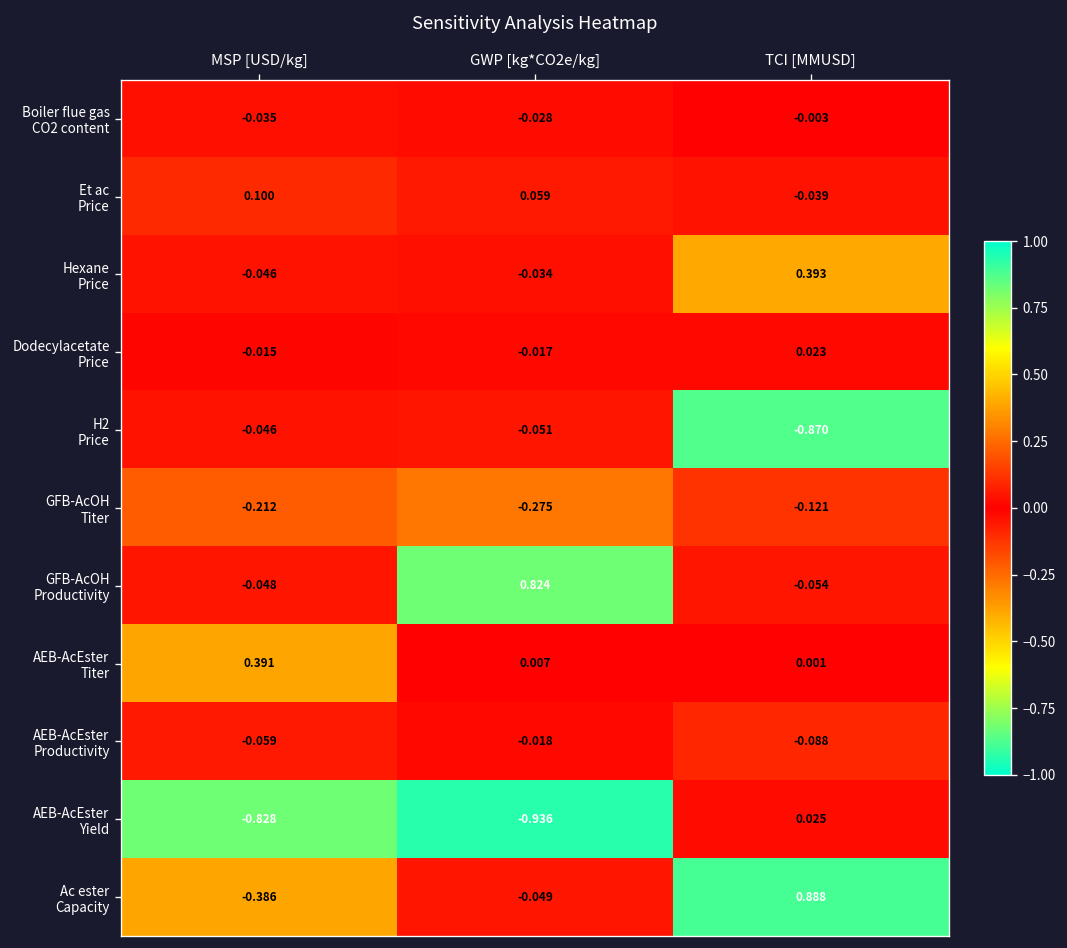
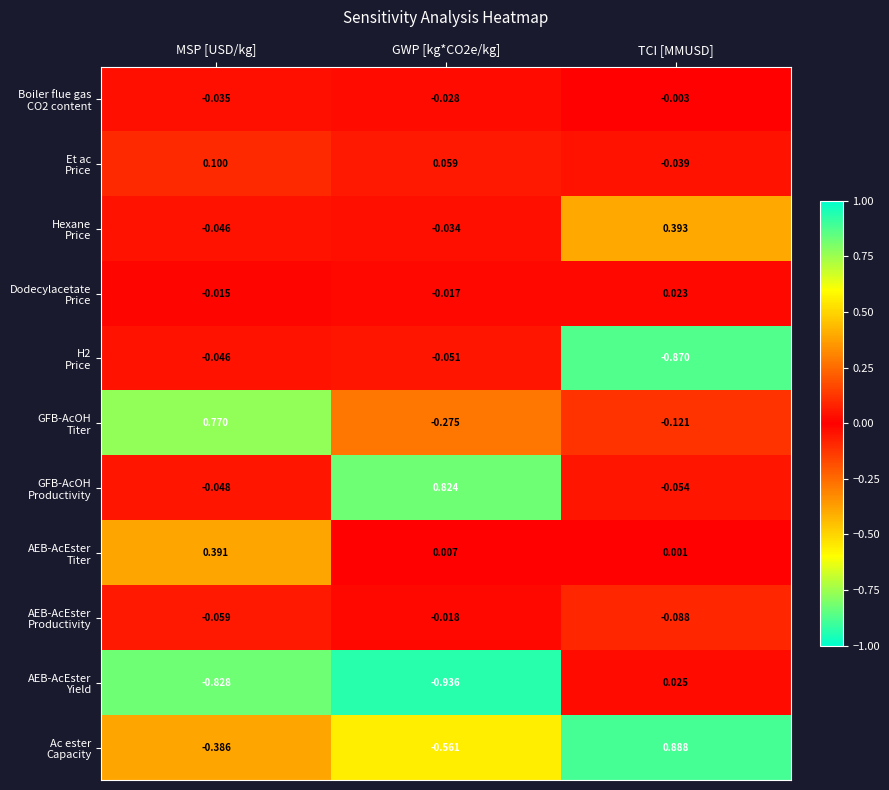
  {
    "Boiler flue gas CO2 content": {
      "MSP [USD/kg]": -0.035,
      "GWP [kg*CO2e/kg]": -0.028,
      "TCI [MMUSD]": -0.003
    },
    "Et ac Price": {
      "MSP [USD/kg]": 0.100,
      "GWP [kg*CO2e/kg]": 0.059,
      "TCI [MMUSD]": -0.039
    },
    "Hexane Price": {
      "MSP [USD/kg]": -0.046,
      "GWP [kg*CO2e/kg]": -0.034,
      "TCI [MMUSD]": 0.393
    },
    "Dodecylacetate Price": {
      "MSP [USD/kg]": -0.015,
      "GWP [kg*CO2e/kg]": -0.017,
      "TCI [MMUSD]": 0.023
    },
    "H2 Price": {
      "MSP [USD/kg]": -0.046,
      "GWP [kg*CO2e/kg]": -0.051,
      "TCI [MMUSD]": -0.870
    },
    "GFB-AcOH Titer": {
-     "MSP [USD/kg]": -0.212,
+     "MSP [USD/kg]": 0.770,
      "GWP [kg*CO2e/kg]": -0.275,
      "TCI [MMUSD]": -0.121
    },
    "GFB-AcOH Productivity": {
      "MSP [USD/kg]": -0.048,
      "GWP [kg*CO2e/kg]": 0.824,
      "TCI [MMUSD]": -0.054
    },
    "AEB-AcEster Titer": {
      "MSP [USD/kg]": 0.391,
      "GWP [kg*CO2e/kg]": 0.007,
      "TCI [MMUSD]": 0.001
    },
    "AEB-AcEster Productivity": {
      "MSP [USD/kg]": -0.059,
      "GWP [kg*CO2e/kg]": -0.018,
      "TCI [MMUSD]": -0.088
    },
    "AEB-AcEster Yield": {
      "MSP [USD/kg]": -0.828,
      "GWP [kg*CO2e/kg]": -0.936,
      "TCI [MMUSD]": 0.025
    },
    "Ac ester Capacity": {
      "MSP [USD/kg]": -0.386,
-     "GWP [kg*CO2e/kg]": -0.049,
+     "GWP [kg*CO2e/kg]": -0.561,
      "TCI [MMUSD]": 0.888
    }
  }
